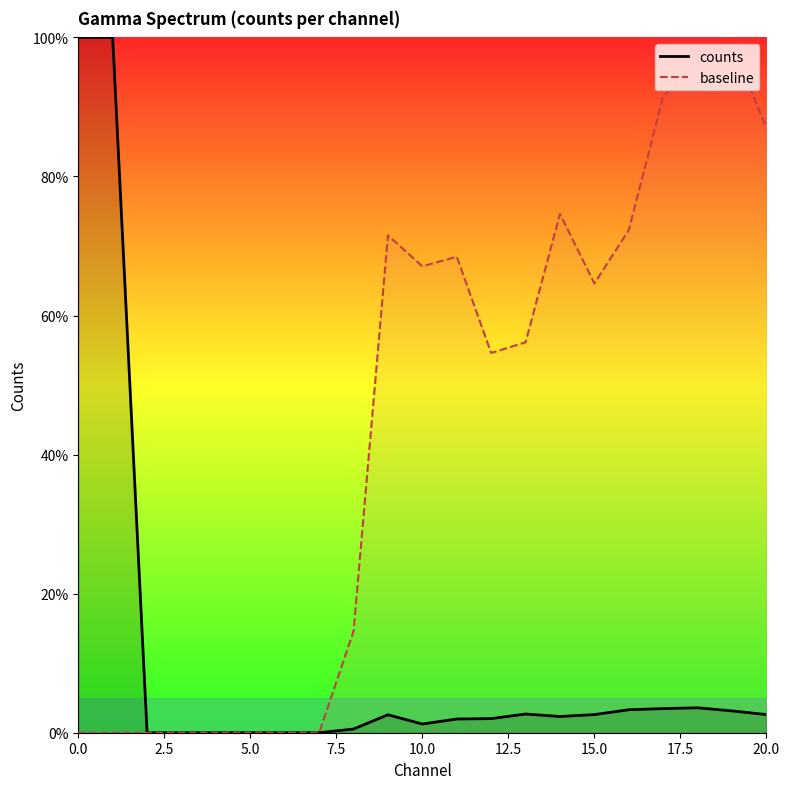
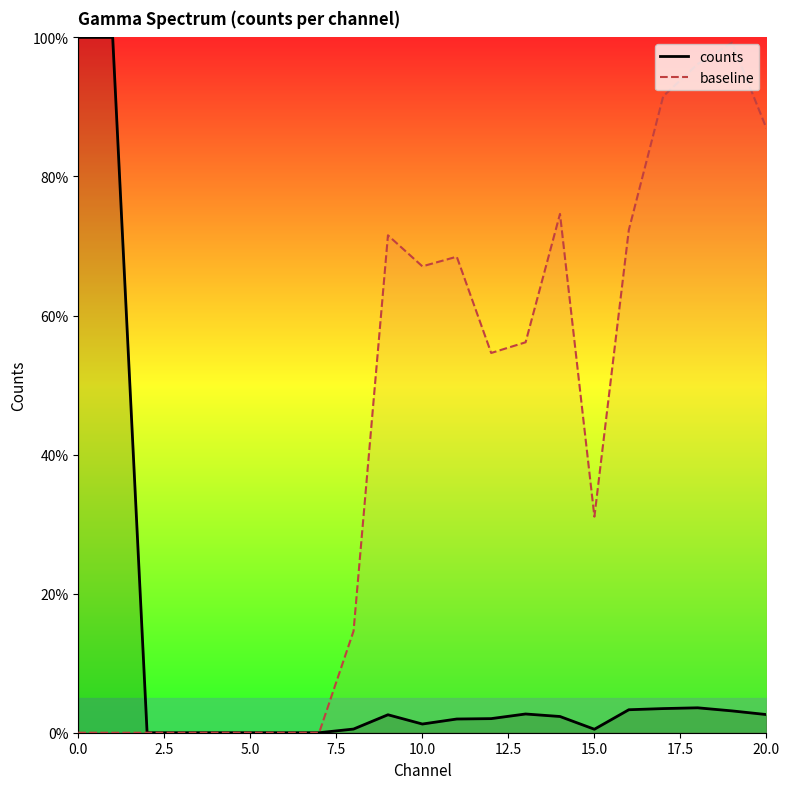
  {
    "counts": {
      "0.0": "100%",
      "10.0": "1%",
-     "15.0": "3%",
+     "15.0": "1%",
      "20.0": "3%"
    },
    "baseline": {
      "0.0": "0%",
      "10.0": "67%",
-     "15.0": "65%",
+     "15.0": "31%",
      "20.0": "87%"
    }
  }
